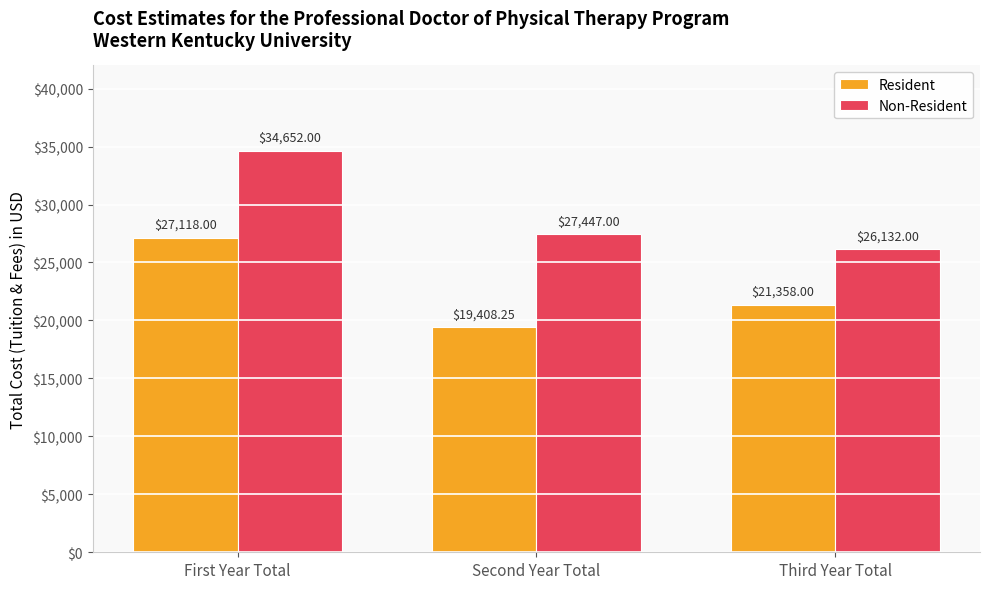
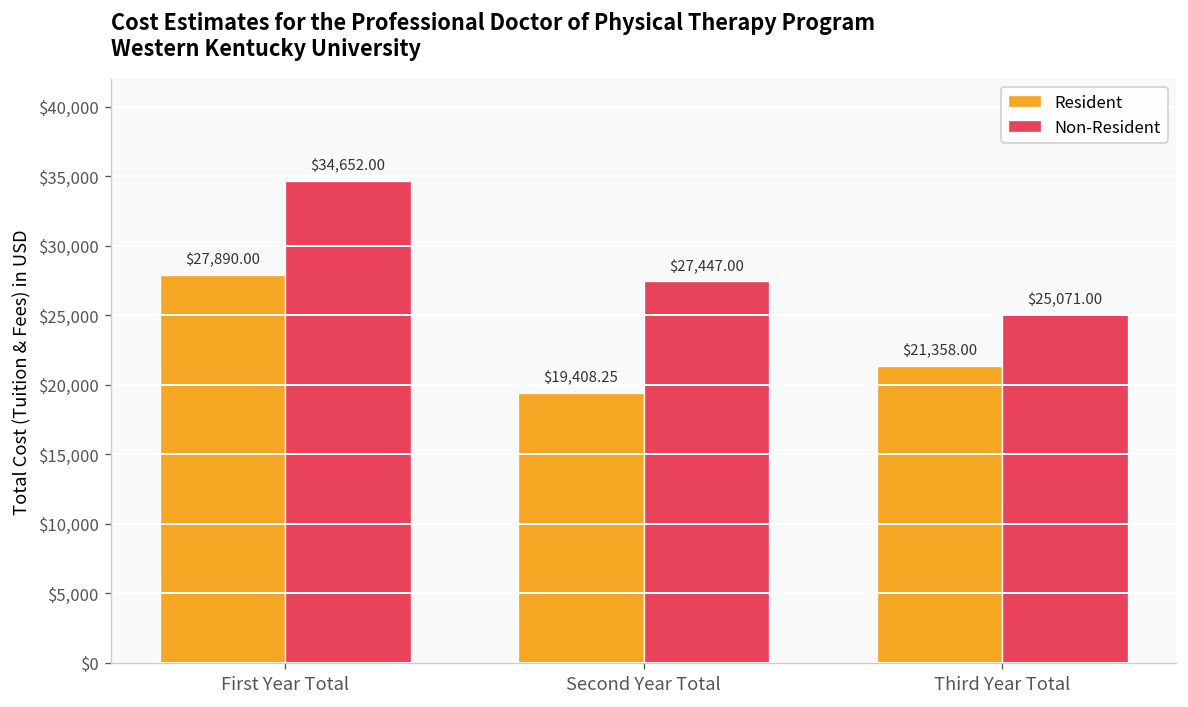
  {
    "Resident": {
-     "First Year Total": "$27,118.00",
+     "First Year Total": "$27,890.00",
      "Second Year Total": "$19,408.25",
      "Third Year Total": "$21,358.00"
    },
    "Non-Resident": {
      "First Year Total": "$34,652.00",
      "Second Year Total": "$27,447.00",
-     "Third Year Total": "$26,132.00"
+     "Third Year Total": "$25,071.00"
    }
  }
